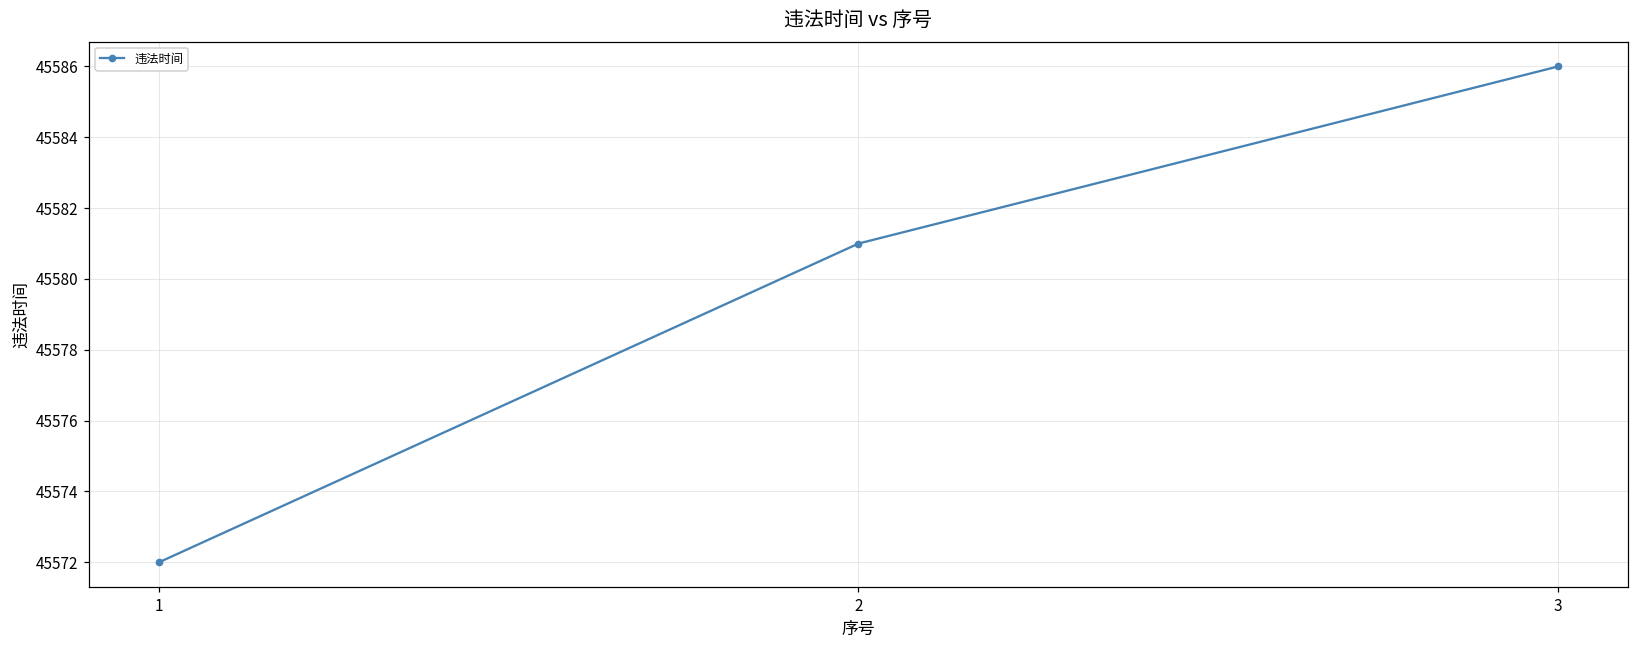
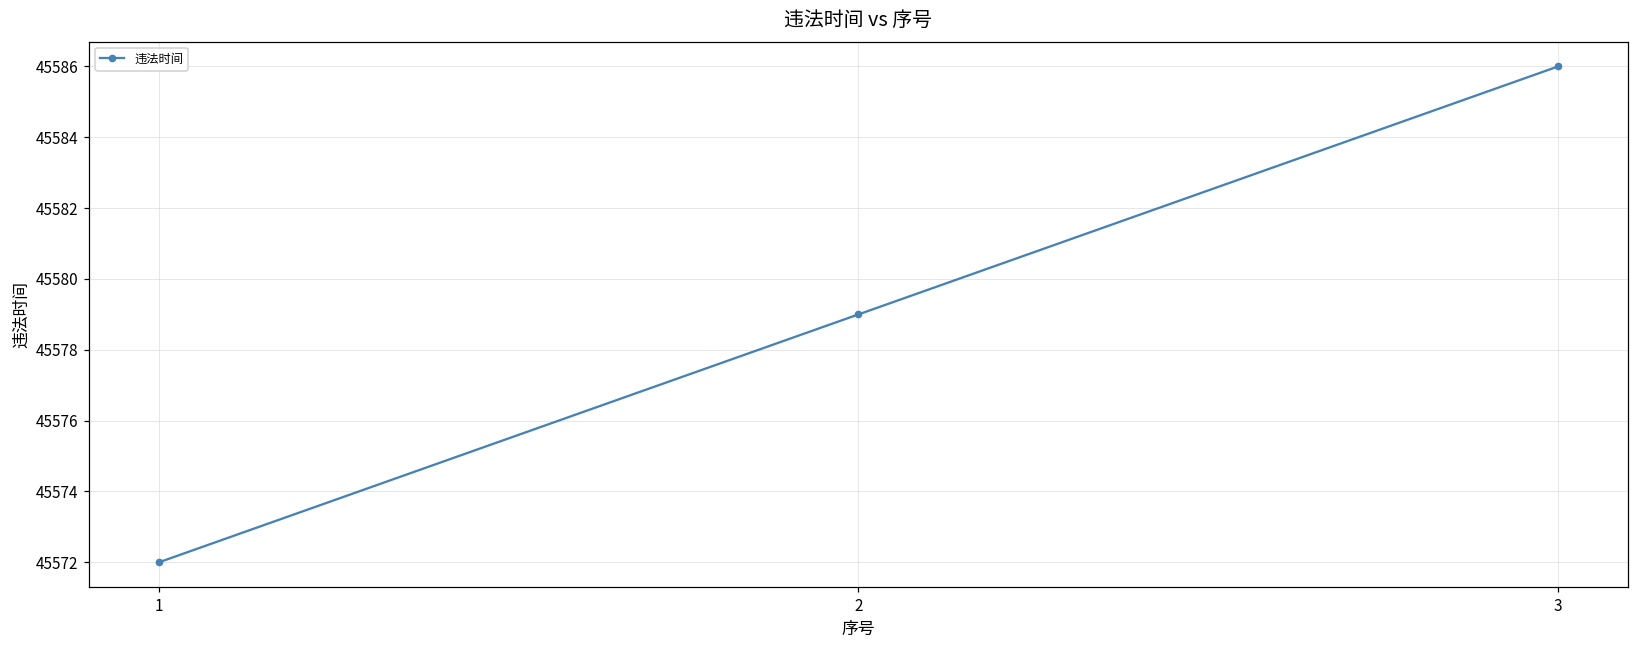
  {
    "1": 45572,
-   "2": 45581,
+   "2": 45579,
    "3": 45586
  }
